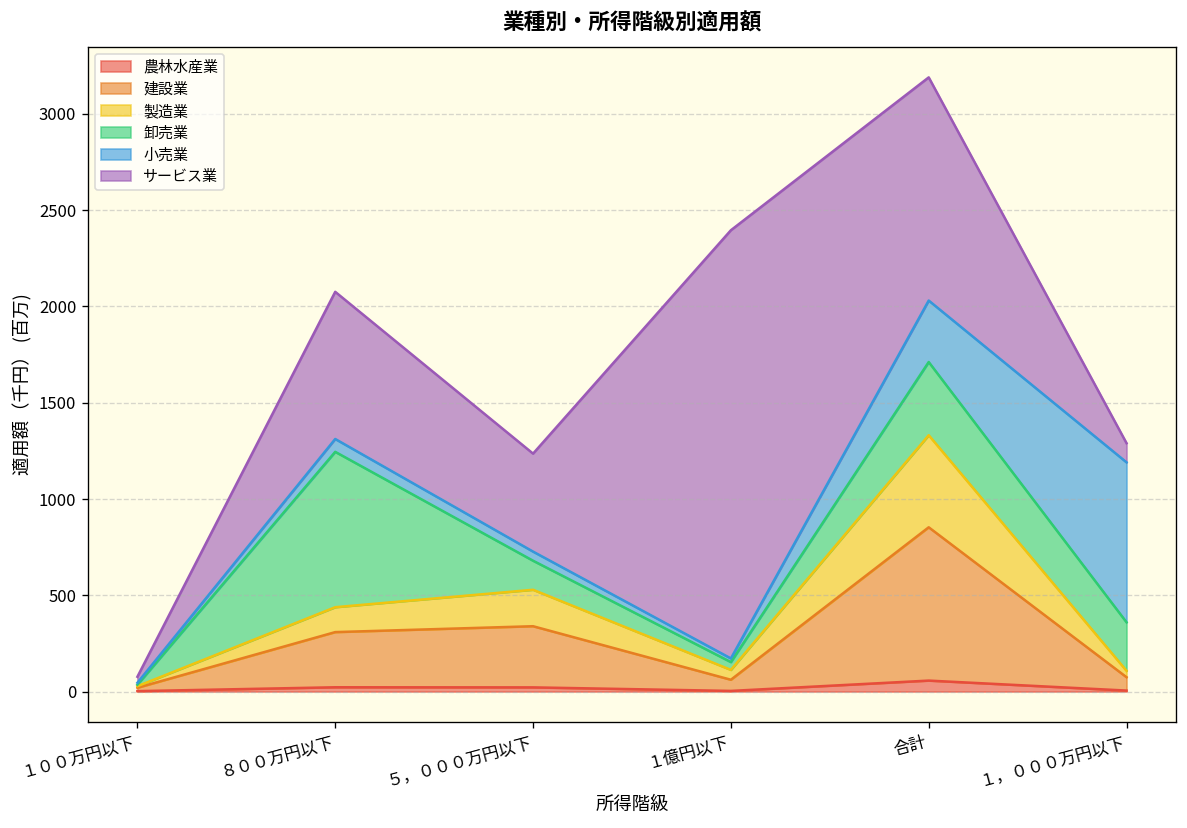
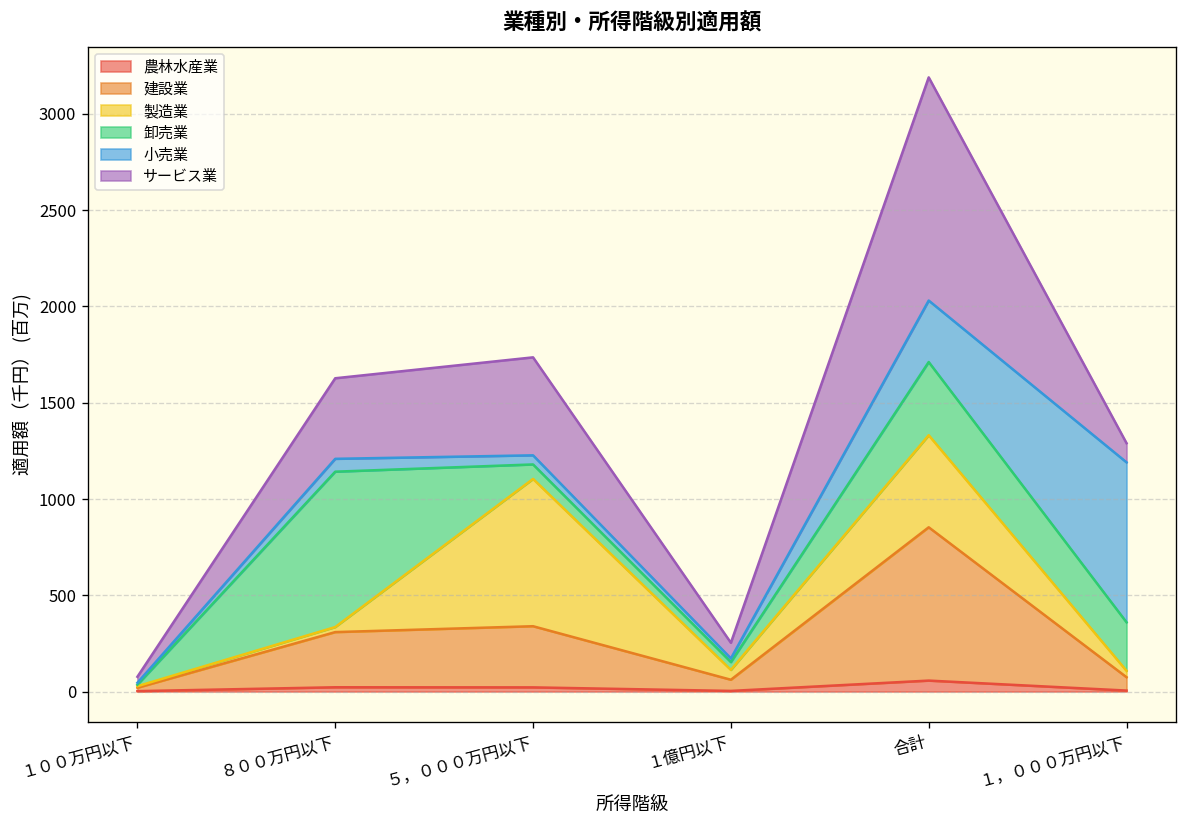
  {
    "製造業": {
-     "８００万円以下": 130,
-     "５，０００万円以下": 190,
+     "８００万円以下": 30,
+     "５，０００万円以下": 760,
      "１億円以下": 50,
      "合計": 480,
      "１，０００万円以下": 30
    },
    "卸売業": {
      "８００万円以下": 810,
-     "５，０００万円以下": 150,
+     "５，０００万円以下": 80,
      "１億円以下": 40,
      "合計": 380,
      "１，０００万円以下": 250
    },
    "小売業": {
      "８００万円以下": 70,
      "５，０００万円以下": 50,
      "１億円以下": 20,
      "合計": 320,
      "１，０００万円以下": 830
    },
    "サービス業": {
      "１００万円以下": 30,
-     "８００万円以下": 760,
+     "８００万円以下": 420,
      "５，０００万円以下": 510,
-     "１億円以下": 2220,
+     "１億円以下": 80,
      "合計": 1160,
      "１，０００万円以下": 100
    }
  }
